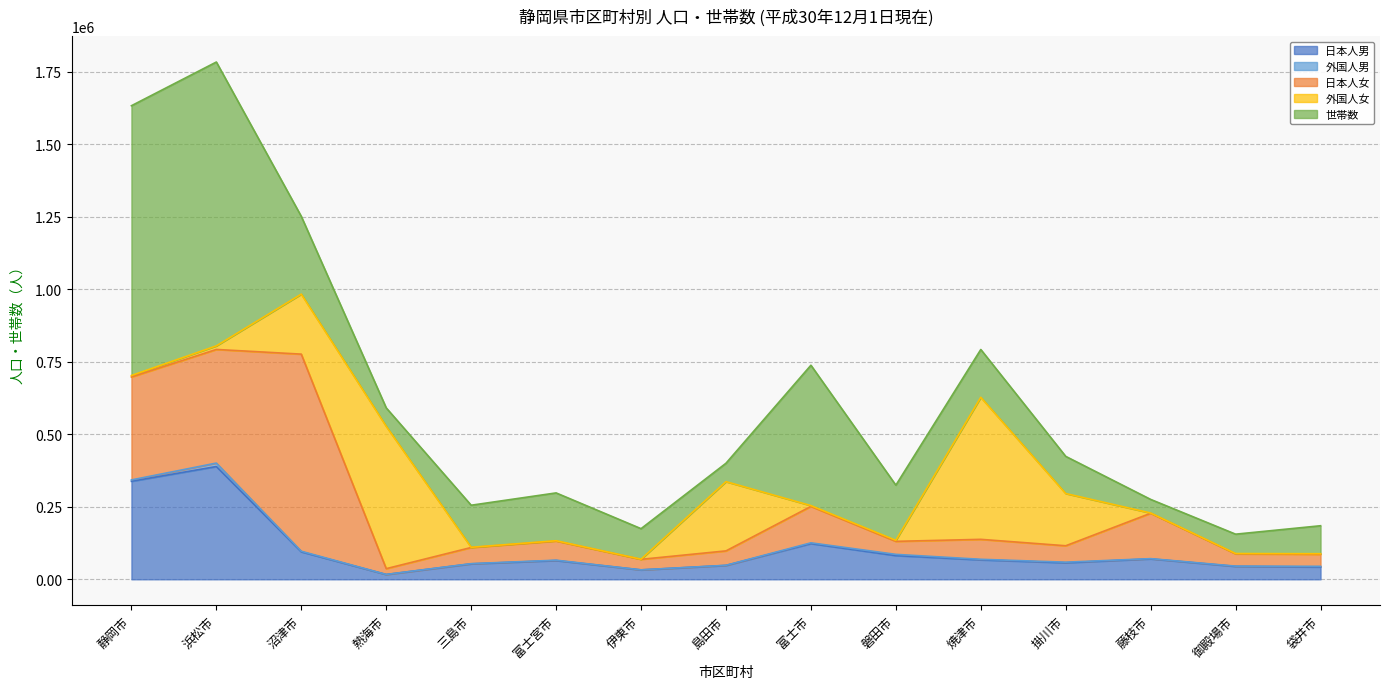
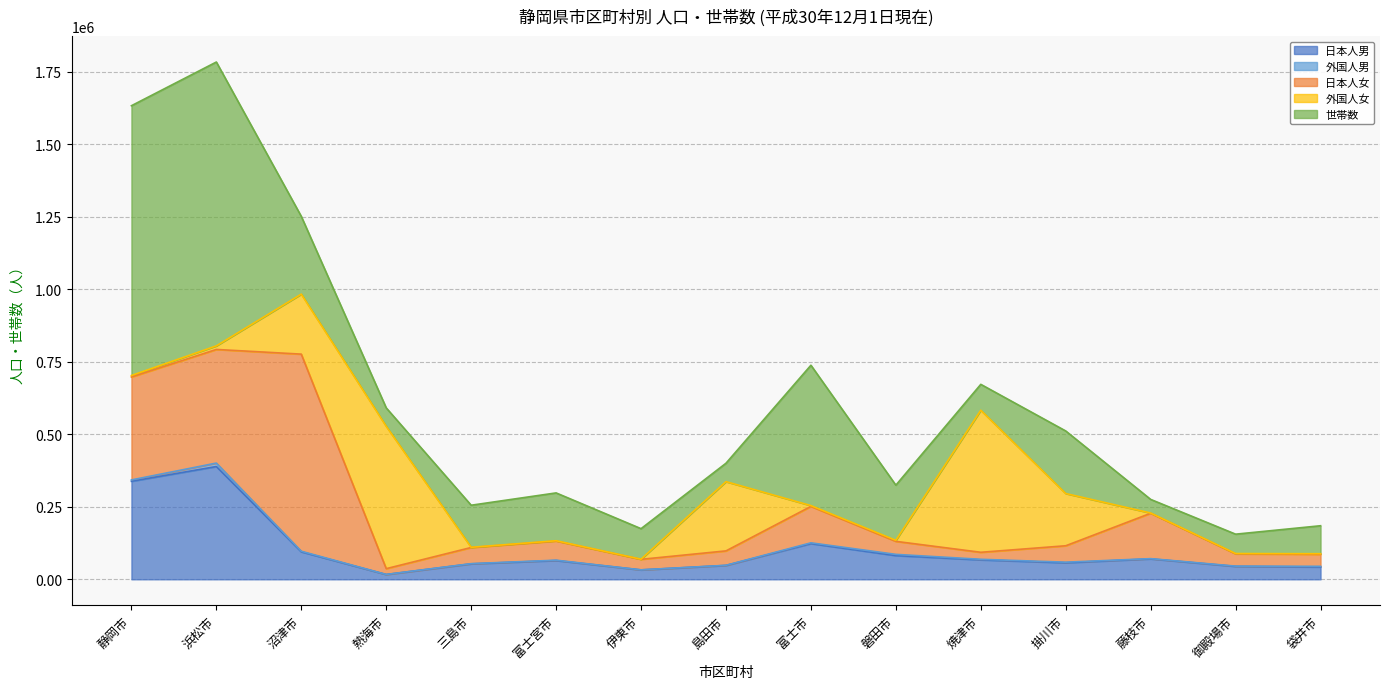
  {
    "日本人女": {
      "浜松市": 390000,
      "沼津市": 680000,
      "熱海市": 20000,
      "島田市": 50000,
-     "焼津市": 70000,
+     "焼津市": 20000,
      "掛川市": 60000
    },
    "外国人女": {
      "浜松市": 10000,
      "沼津市": 210000,
      "熱海市": 490000,
      "島田市": 240000,
      "焼津市": 490000,
      "掛川市": 180000
    },
    "世帯数": {
      "静岡市": 930000,
      "浜松市": 980000,
      "沼津市": 270000,
      "熱海市": 60000,
      "三島市": 150000,
      "富士宮市": 160000,
      "伊東市": 110000,
      "島田市": 60000,
      "富士市": 480000,
      "磐田市": 190000,
-     "焼津市": 160000,
-     "掛川市": 130000,
+     "焼津市": 90000,
+     "掛川市": 220000,
      "藤枝市": 50000,
      "御殿場市": 70000,
      "袋井市": 100000
    }
  }
